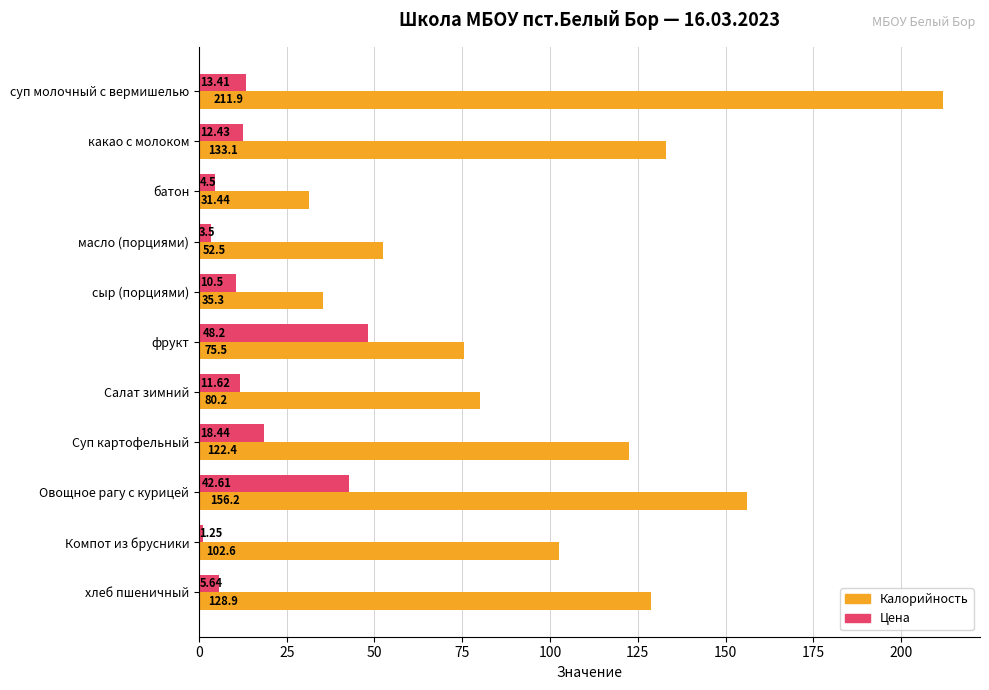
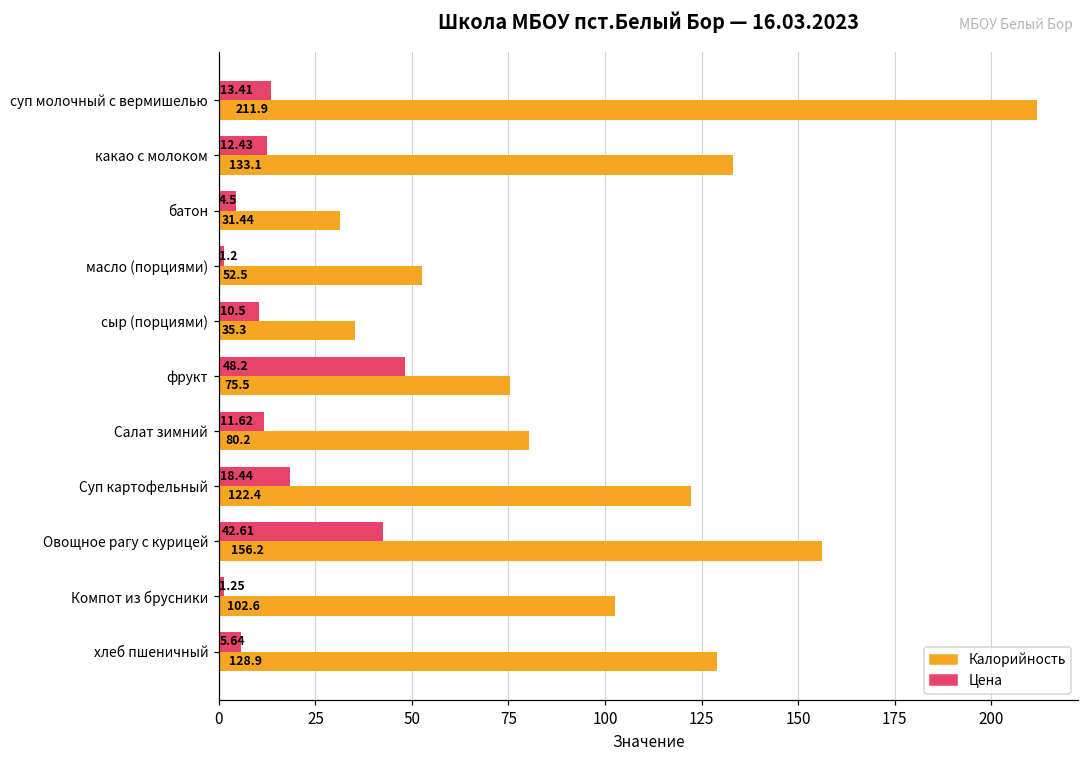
  {
    "Калорийность": {
      "суп молочный с вермишелью": 211.9,
      "какао с молоком": 133.1,
      "батон": 31.44,
      "масло (порциями)": 52.5,
      "сыр (порциями)": 35.3,
      "фрукт": 75.5,
      "Салат зимний": 80.2,
      "Суп картофельный": 122.4,
      "Овощное рагу с курицей": 156.2,
      "Компот из брусники": 102.6,
      "хлеб пшеничный": 128.9
    },
    "Цена": {
      "суп молочный с вермишелью": 13.41,
      "какао с молоком": 12.43,
      "батон": 4.5,
-     "масло (порциями)": 3.5,
+     "масло (порциями)": 1.2,
      "сыр (порциями)": 10.5,
      "фрукт": 48.2,
      "Салат зимний": 11.62,
      "Суп картофельный": 18.44,
      "Овощное рагу с курицей": 42.61,
      "Компот из брусники": 1.25,
      "хлеб пшеничный": 5.64
    }
  }
